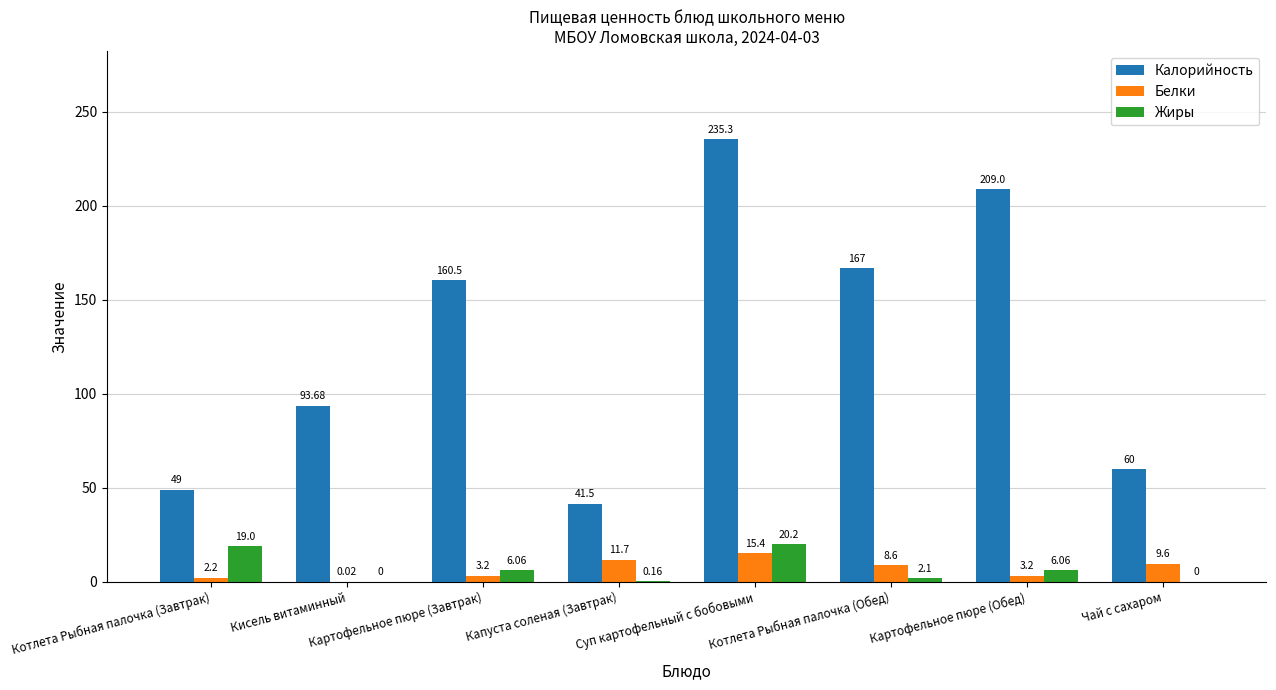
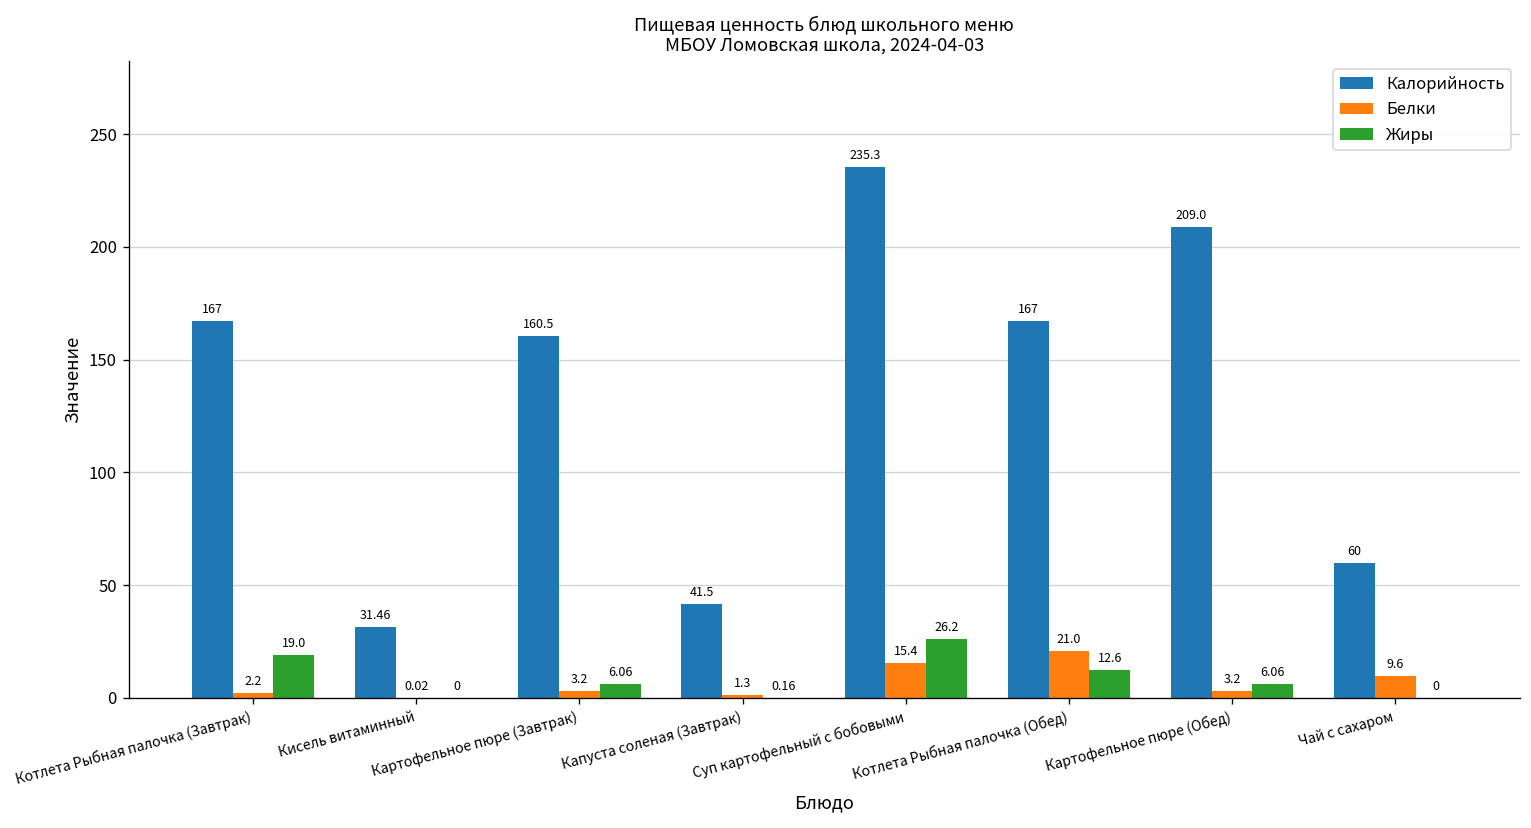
  {
    "Калорийность": {
-     "Котлета Рыбная палочка (Завтрак)": 49,
-     "Кисель витаминный": 93.68,
+     "Котлета Рыбная палочка (Завтрак)": 167,
+     "Кисель витаминный": 31.46,
      "Картофельное пюре (Завтрак)": 160.5,
      "Капуста соленая (Завтрак)": 41.5,
      "Суп картофельный с бобовыми": 235.3,
      "Котлета Рыбная палочка (Обед)": 167,
      "Картофельное пюре (Обед)": 209.0,
      "Чай с сахаром": 60
    },
    "Белки": {
      "Котлета Рыбная палочка (Завтрак)": 2.2,
      "Кисель витаминный": 0.02,
      "Картофельное пюре (Завтрак)": 3.2,
-     "Капуста соленая (Завтрак)": 11.7,
+     "Капуста соленая (Завтрак)": 1.3,
      "Суп картофельный с бобовыми": 15.4,
-     "Котлета Рыбная палочка (Обед)": 8.6,
+     "Котлета Рыбная палочка (Обед)": 21.0,
      "Картофельное пюре (Обед)": 3.2,
      "Чай с сахаром": 9.6
    },
    "Жиры": {
      "Котлета Рыбная палочка (Завтрак)": 19.0,
      "Кисель витаминный": 0,
      "Картофельное пюре (Завтрак)": 6.06,
      "Капуста соленая (Завтрак)": 0.16,
-     "Суп картофельный с бобовыми": 20.2,
-     "Котлета Рыбная палочка (Обед)": 2.1,
+     "Суп картофельный с бобовыми": 26.2,
+     "Котлета Рыбная палочка (Обед)": 12.6,
      "Картофельное пюре (Обед)": 6.06,
      "Чай с сахаром": 0
    }
  }
